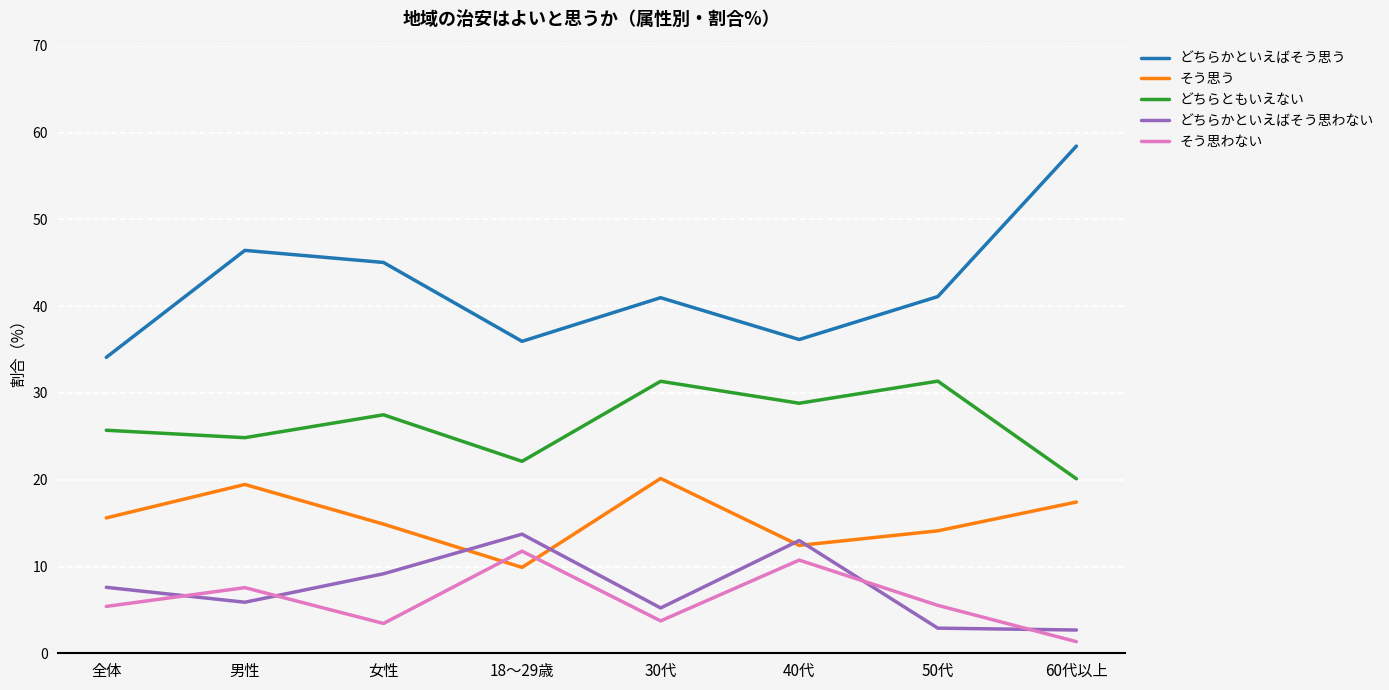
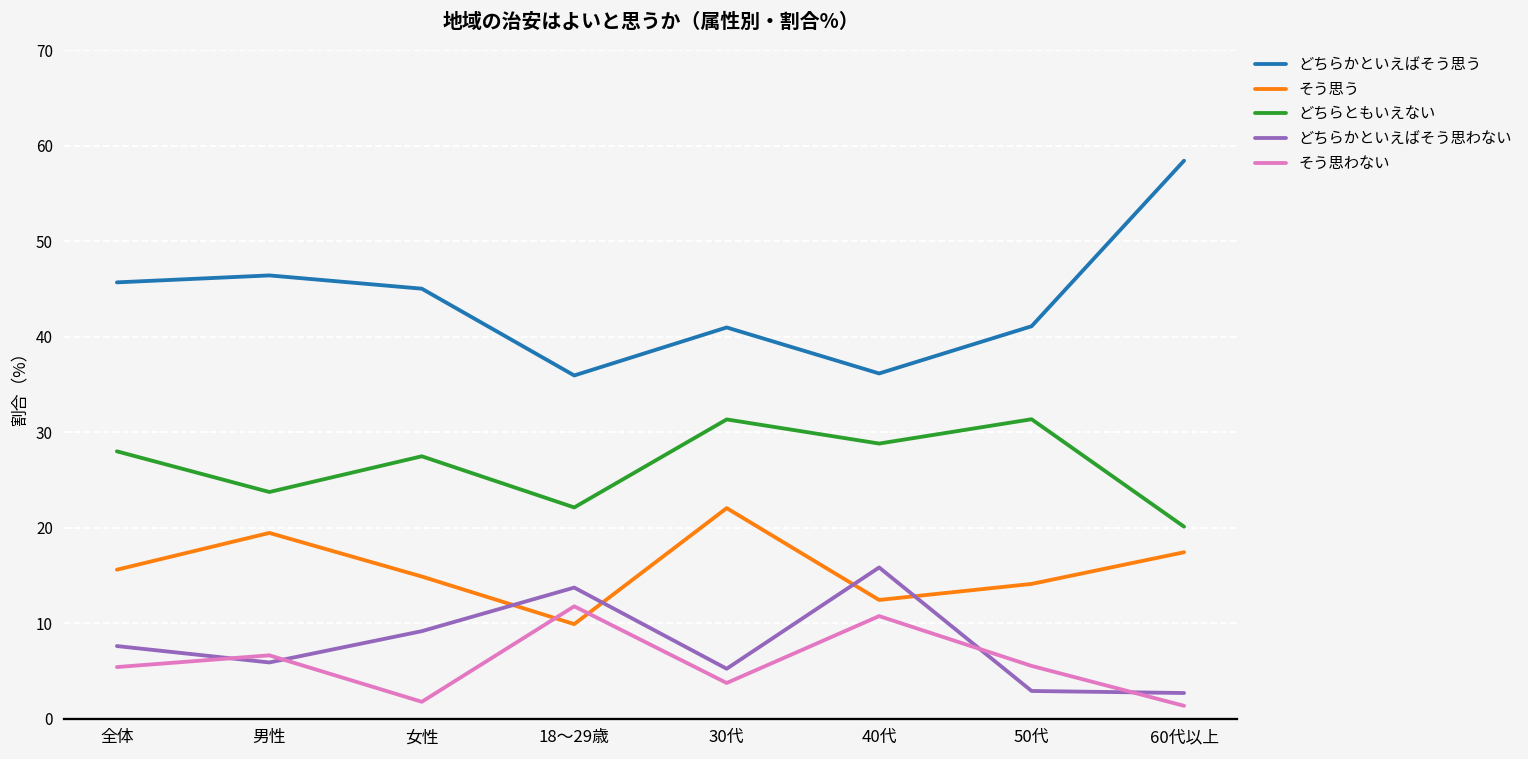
  {
    "どちらかといえばそう思う": {
-     "全体": 34,
+     "全体": 46,
      "男性": 46,
      "女性": 45,
      "18～29歳": 36,
      "30代": 41,
      "40代": 36,
      "50代": 41,
      "60代以上": 58
    },
    "そう思う": {
      "全体": 16,
      "男性": 19,
      "女性": 15,
      "18～29歳": 10,
-     "30代": 20,
+     "30代": 22,
      "40代": 12,
      "50代": 14,
      "60代以上": 17
    },
    "どちらともいえない": {
-     "全体": 26,
-     "男性": 25,
+     "全体": 28,
+     "男性": 24,
      "女性": 27,
      "18～29歳": 22,
      "30代": 31,
      "40代": 29,
      "50代": 31,
      "60代以上": 20
    },
    "どちらかといえばそう思わない": {
      "全体": 8,
      "男性": 6,
      "女性": 9,
      "18～29歳": 14,
      "30代": 5,
-     "40代": 13,
+     "40代": 16,
      "50代": 3,
      "60代以上": 3
    },
    "そう思わない": {
      "全体": 5,
-     "男性": 8,
-     "女性": 3,
+     "男性": 7,
+     "女性": 2,
      "18～29歳": 12,
      "30代": 4,
      "40代": 11,
      "50代": 6,
      "60代以上": 1
    }
  }
